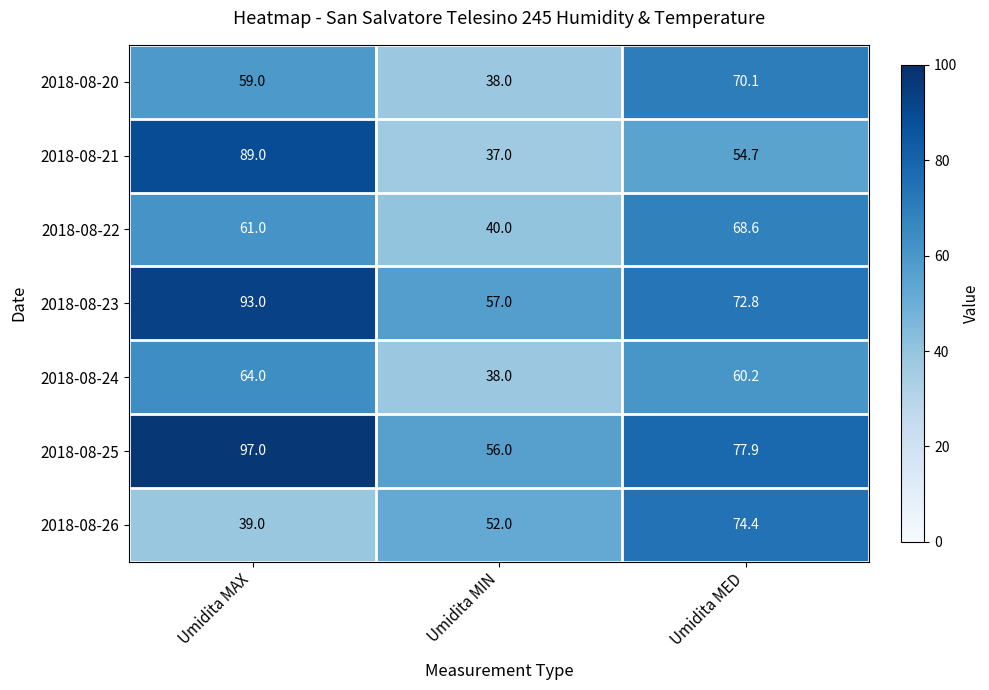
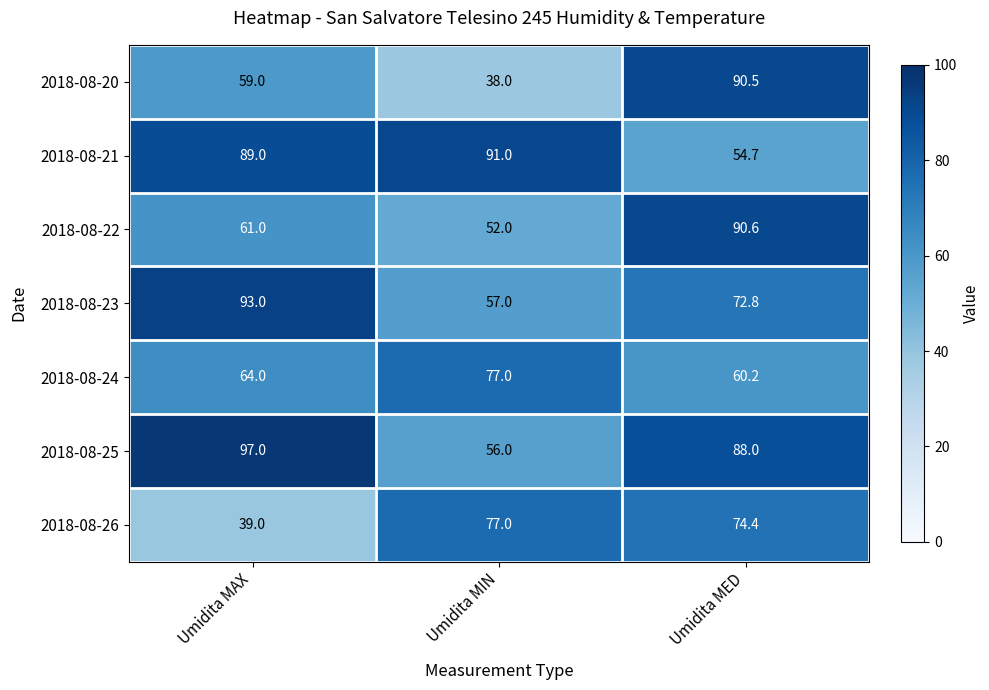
  {
    "2018-08-20": {
      "Umidita MAX": 59.0,
      "Umidita MIN": 38.0,
-     "Umidita MED": 70.1
+     "Umidita MED": 90.5
    },
    "2018-08-21": {
      "Umidita MAX": 89.0,
-     "Umidita MIN": 37.0,
+     "Umidita MIN": 91.0,
      "Umidita MED": 54.7
    },
    "2018-08-22": {
      "Umidita MAX": 61.0,
-     "Umidita MIN": 40.0,
-     "Umidita MED": 68.6
+     "Umidita MIN": 52.0,
+     "Umidita MED": 90.6
    },
    "2018-08-23": {
      "Umidita MAX": 93.0,
      "Umidita MIN": 57.0,
      "Umidita MED": 72.8
    },
    "2018-08-24": {
      "Umidita MAX": 64.0,
-     "Umidita MIN": 38.0,
+     "Umidita MIN": 77.0,
      "Umidita MED": 60.2
    },
    "2018-08-25": {
      "Umidita MAX": 97.0,
      "Umidita MIN": 56.0,
-     "Umidita MED": 77.9
+     "Umidita MED": 88.0
    },
    "2018-08-26": {
      "Umidita MAX": 39.0,
-     "Umidita MIN": 52.0,
+     "Umidita MIN": 77.0,
      "Umidita MED": 74.4
    }
  }
